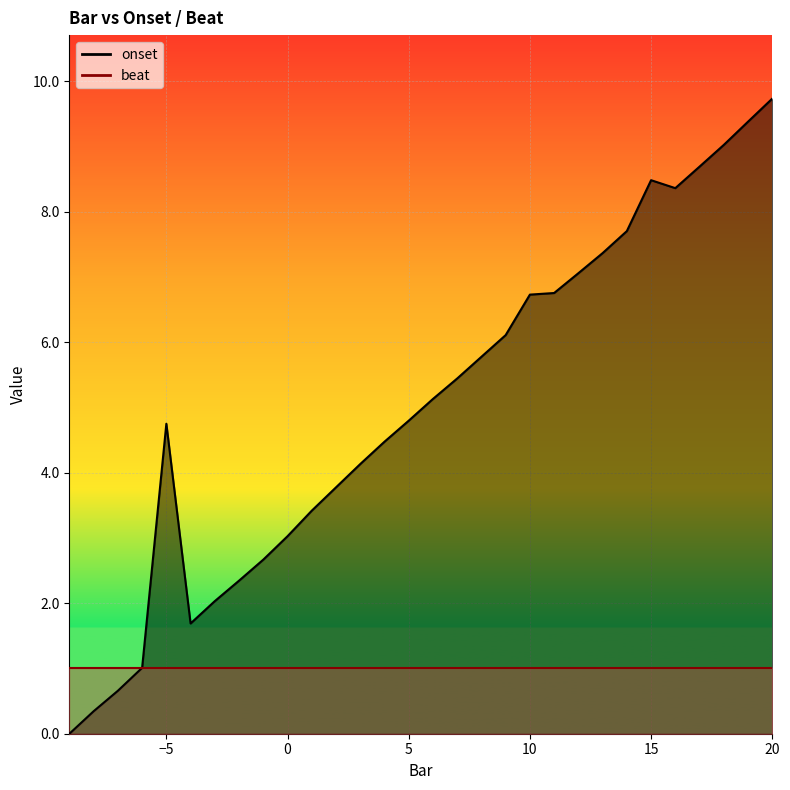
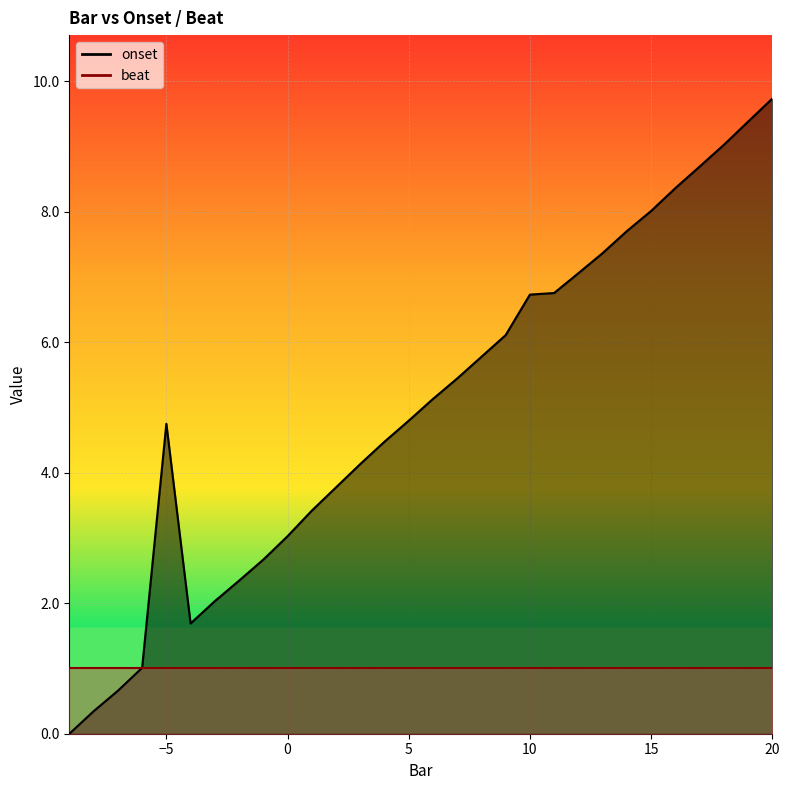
  {
    "onset": {
      "−5": 4.8,
      "0": 3.0,
      "5": 4.8,
      "10": 6.7,
-     "15": 8.5,
+     "15": 8.0,
      "20": 9.7
    }
  }
